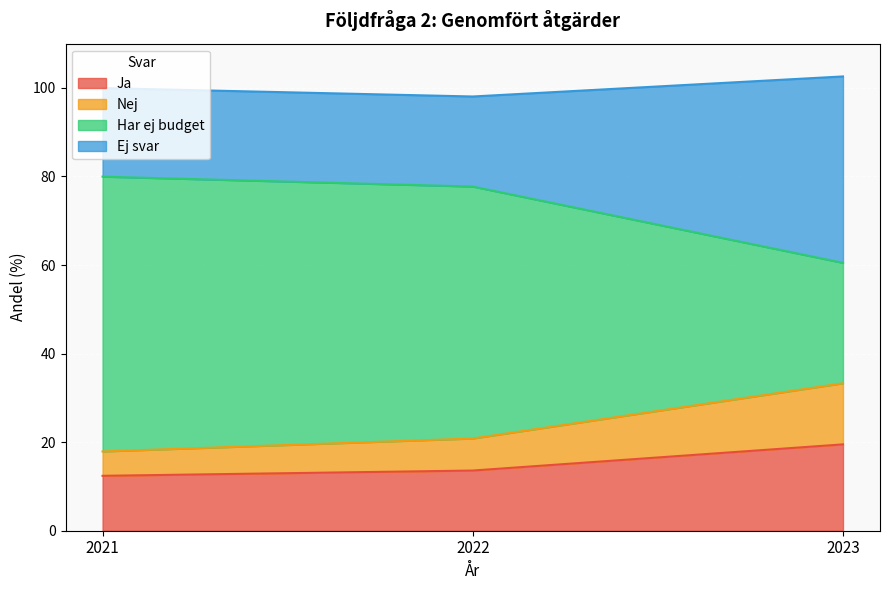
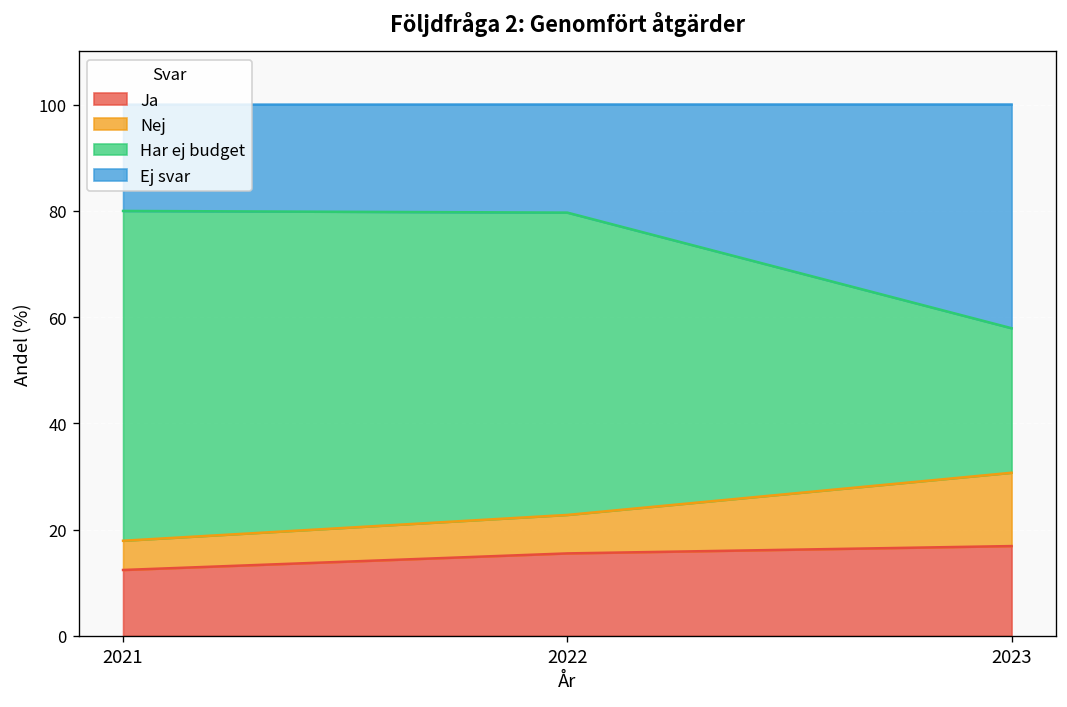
  {
    "Ja": {
      "2021": 12,
-     "2022": 14,
-     "2023": 20
+     "2022": 16,
+     "2023": 17
    },
    "Nej": {
      "2021": 5,
      "2022": 7,
      "2023": 14
    },
    "Har ej budget": {
      "2021": 62,
      "2022": 57,
      "2023": 27
    },
    "Ej svar": {
      "2022": 20,
      "2023": 42
    }
  }
